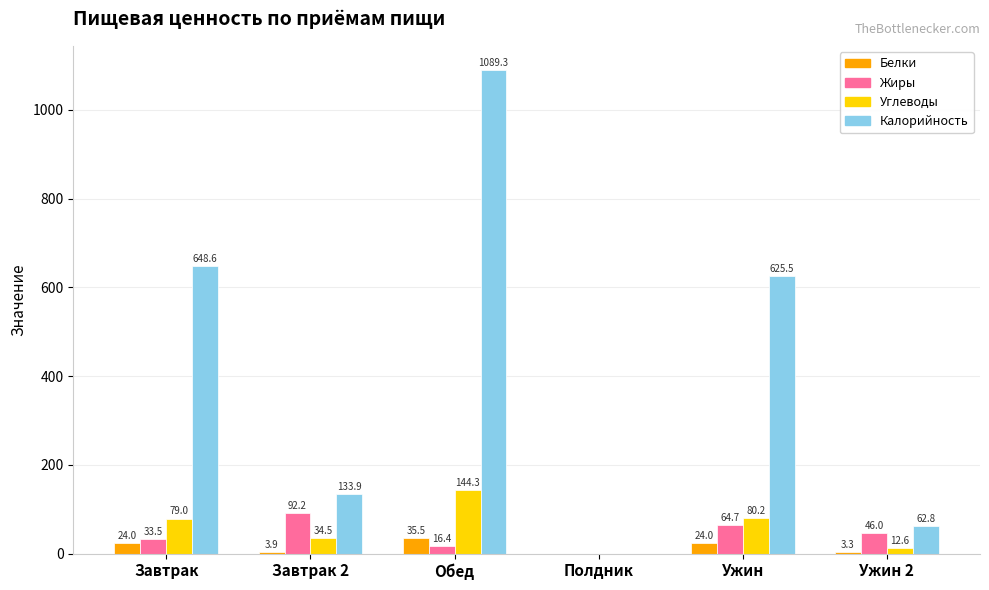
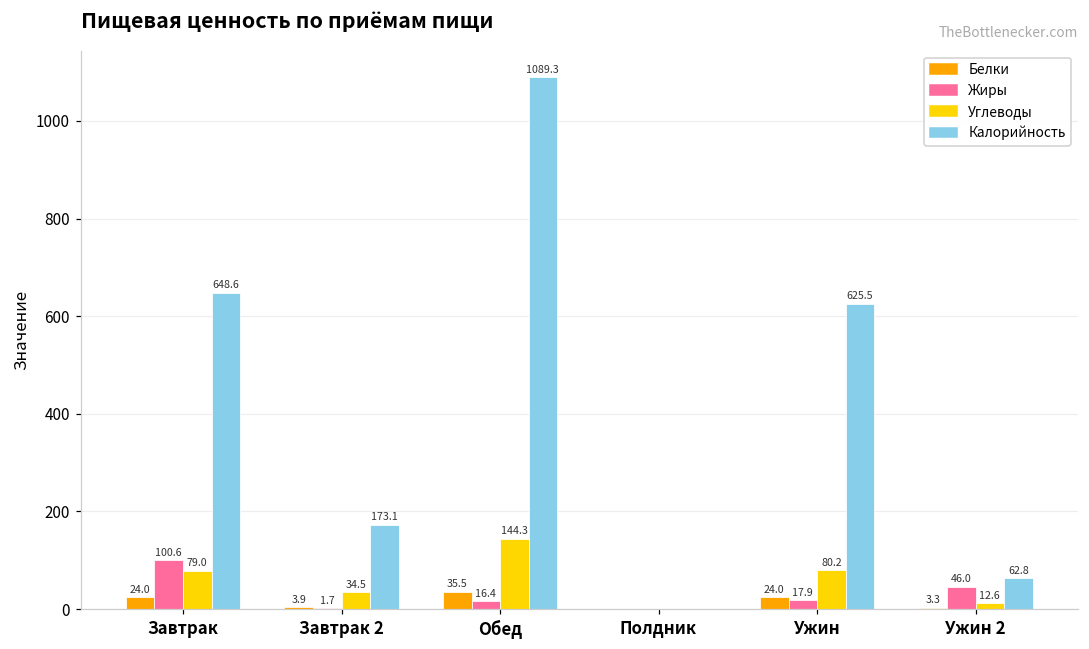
  {
    "Жиры": {
-     "Завтрак": 33.5,
-     "Завтрак 2": 92.2,
+     "Завтрак": 100.6,
+     "Завтрак 2": 1.7,
      "Обед": 16.4,
-     "Ужин": 64.7,
+     "Ужин": 17.9,
      "Ужин 2": 46.0
    },
    "Калорийность": {
      "Завтрак": 648.6,
-     "Завтрак 2": 133.9,
+     "Завтрак 2": 173.1,
      "Обед": 1089.3,
      "Ужин": 625.5,
      "Ужин 2": 62.8
    }
  }
